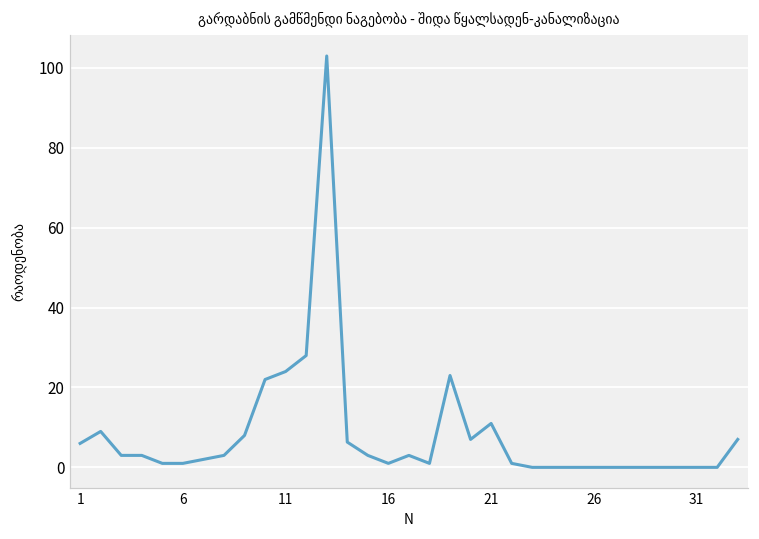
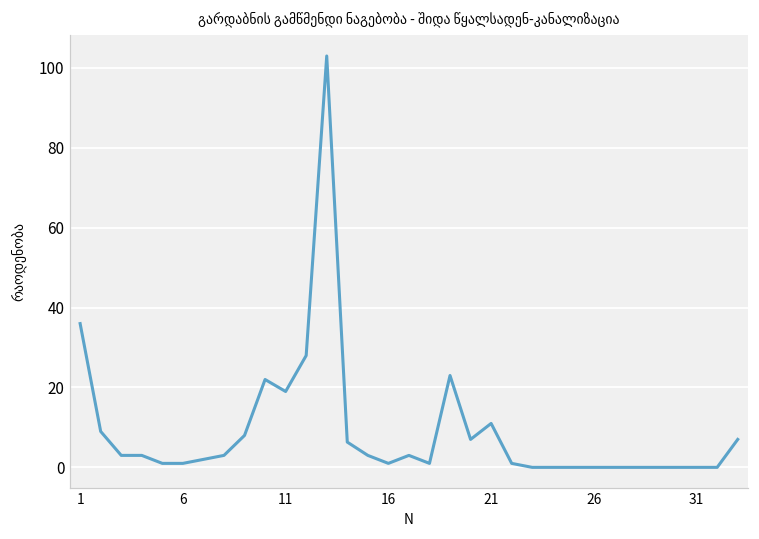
  {
-   "1": 6,
+   "1": 36,
    "6": 1,
-   "11": 24,
+   "11": 19,
    "16": 1,
    "21": 11,
    "26": 0,
    "31": 0
  }
